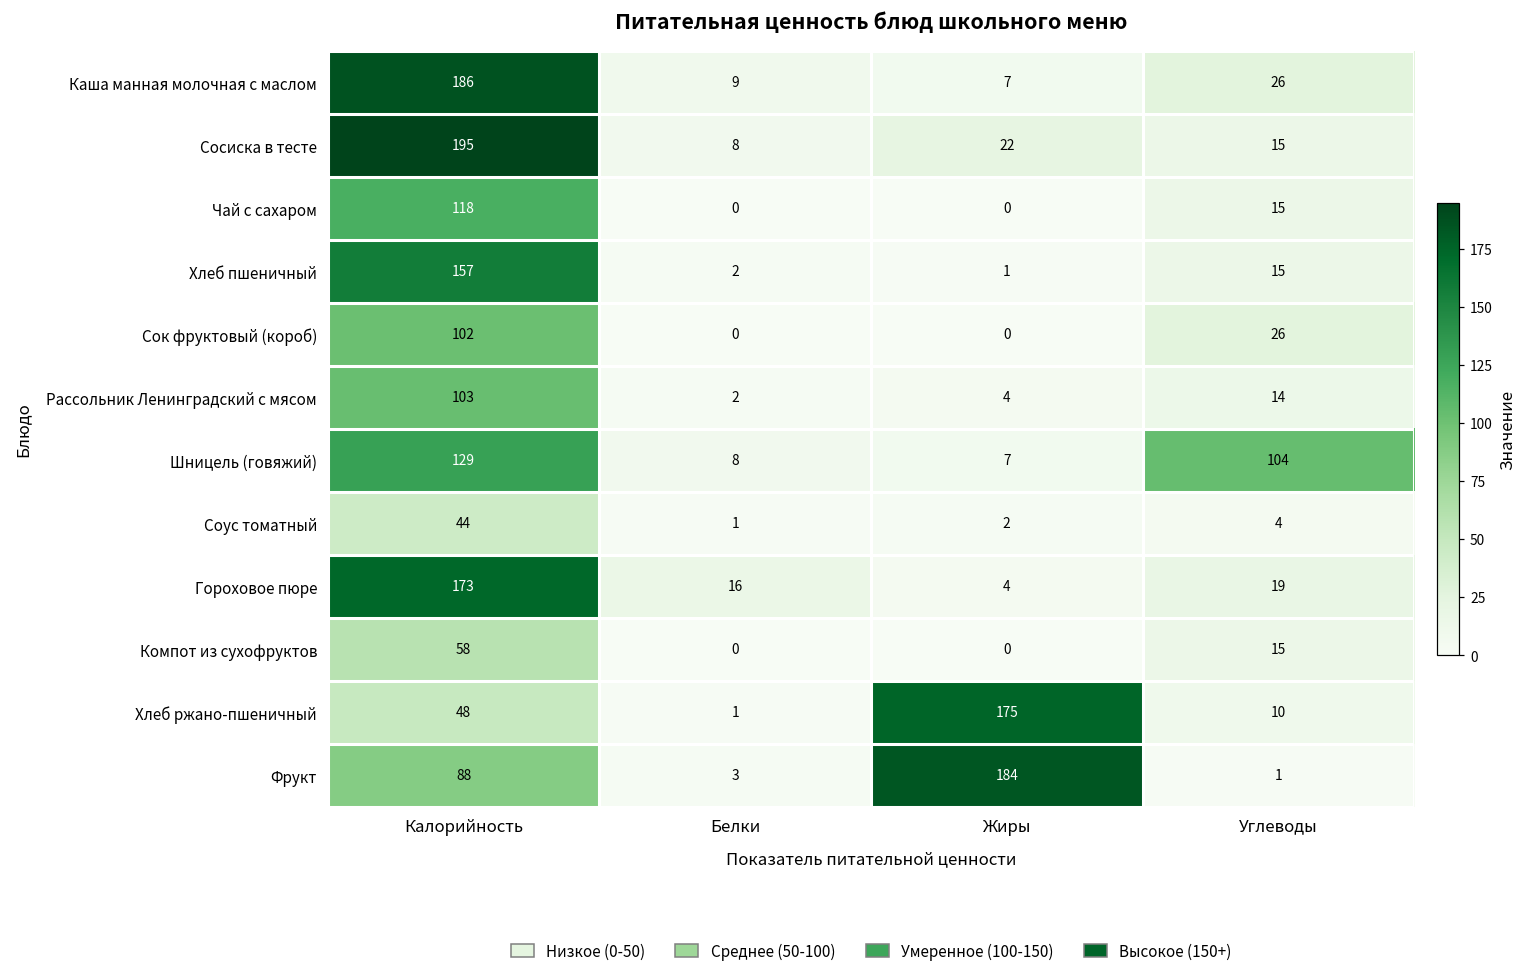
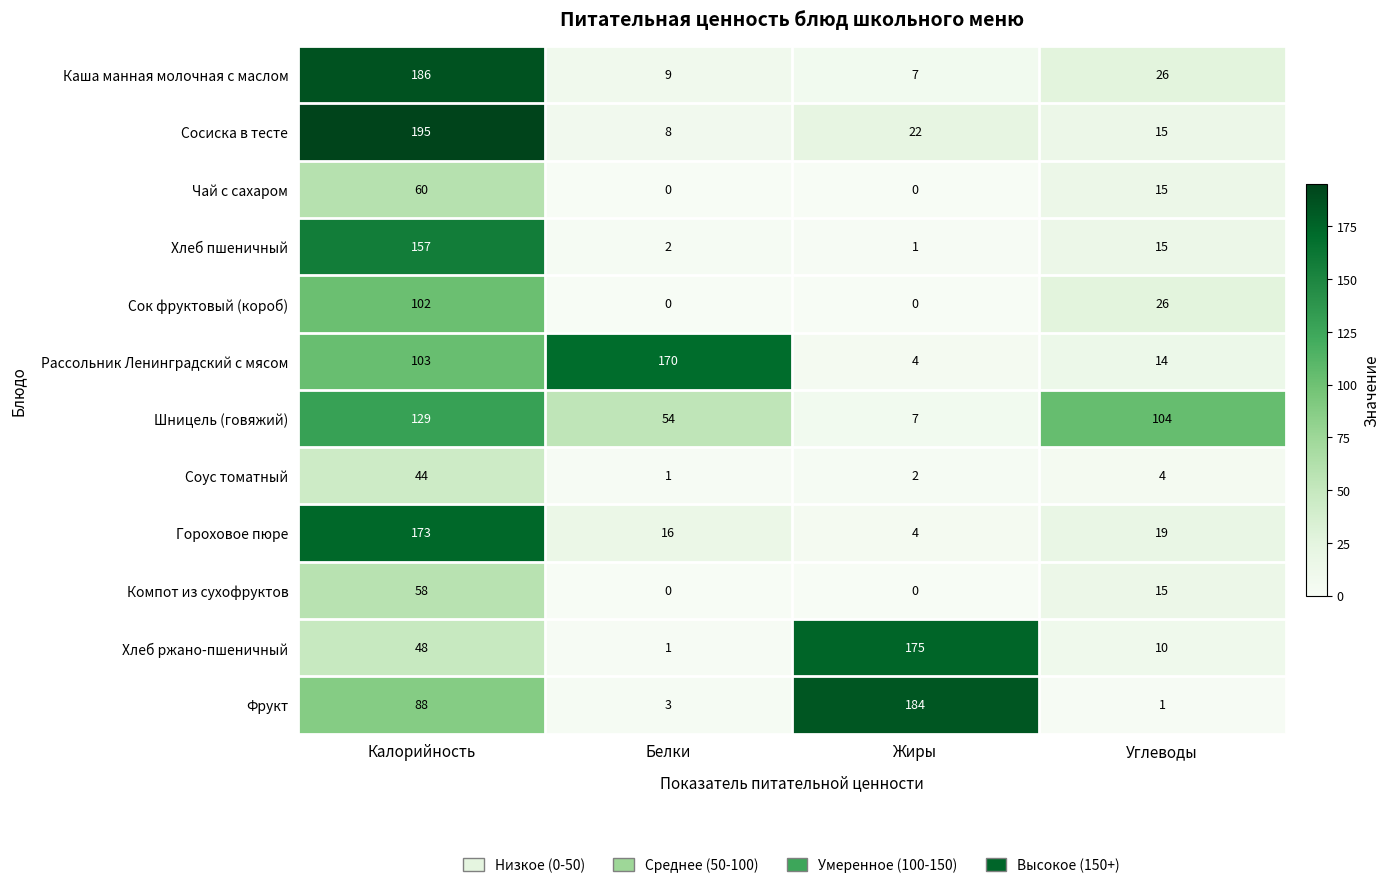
  {
    "Каша манная молочная с маслом": {
      "Калорийность": 186,
      "Белки": 9,
      "Жиры": 7,
      "Углеводы": 26
    },
    "Сосиска в тесте": {
      "Калорийность": 195,
      "Белки": 8,
      "Жиры": 22,
      "Углеводы": 15
    },
    "Чай с сахаром": {
-     "Калорийность": 118,
+     "Калорийность": 60,
      "Белки": 0,
      "Жиры": 0,
      "Углеводы": 15
    },
    "Хлеб пшеничный": {
      "Калорийность": 157,
      "Белки": 2,
      "Жиры": 1,
      "Углеводы": 15
    },
    "Сок фруктовый (короб)": {
      "Калорийность": 102,
      "Белки": 0,
      "Жиры": 0,
      "Углеводы": 26
    },
    "Рассольник Ленинградский с мясом": {
      "Калорийность": 103,
-     "Белки": 2,
+     "Белки": 170,
      "Жиры": 4,
      "Углеводы": 14
    },
    "Шницель (говяжий)": {
      "Калорийность": 129,
-     "Белки": 8,
+     "Белки": 54,
      "Жиры": 7,
      "Углеводы": 104
    },
    "Соус томатный": {
      "Калорийность": 44,
      "Белки": 1,
      "Жиры": 2,
      "Углеводы": 4
    },
    "Гороховое пюре": {
      "Калорийность": 173,
      "Белки": 16,
      "Жиры": 4,
      "Углеводы": 19
    },
    "Компот из сухофруктов": {
      "Калорийность": 58,
      "Белки": 0,
      "Жиры": 0,
      "Углеводы": 15
    },
    "Хлеб ржано-пшеничный": {
      "Калорийность": 48,
      "Белки": 1,
      "Жиры": 175,
      "Углеводы": 10
    },
    "Фрукт": {
      "Калорийность": 88,
      "Белки": 3,
      "Жиры": 184,
      "Углеводы": 1
    }
  }
